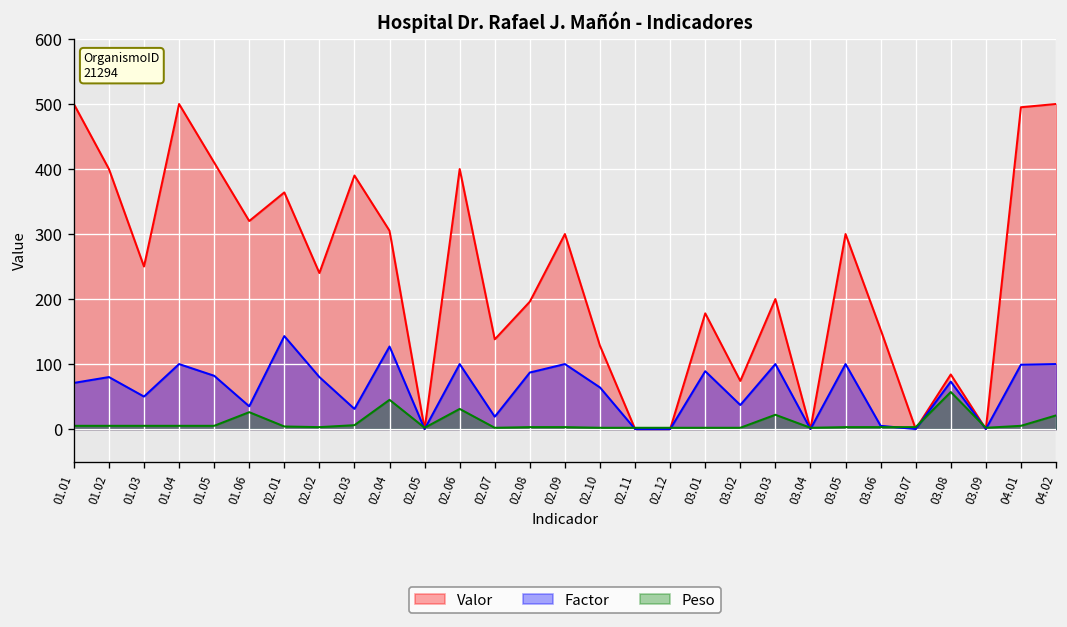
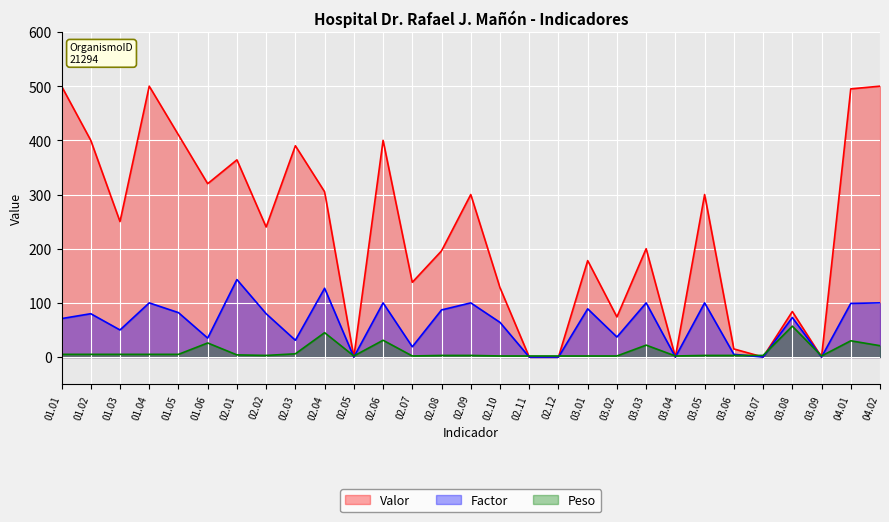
  {
    "Valor": {
      "01.02": 400,
      "01.03": 250,
      "01.04": 500,
      "01.05": 410,
      "01.06": 320,
      "02.01": 360,
      "02.02": 240,
      "02.03": 390,
      "02.04": 310,
      "02.06": 400,
      "02.07": 140,
      "02.08": 200,
      "02.09": 300,
      "02.10": 130,
      "03.01": 180,
      "03.02": 70,
      "03.03": 200,
      "03.05": 300,
-     "03.06": 150,
+     "03.06": 20,
      "03.08": 80,
      "04.01": 500,
      "04.02": 500
    },
    "Factor": {
      "01.01": 70,
      "01.02": 80,
      "01.03": 50,
      "01.04": 100,
      "01.05": 80,
      "01.06": 40,
      "02.01": 140,
      "02.02": 80,
      "02.03": 30,
      "02.04": 130,
      "02.06": 100,
      "02.07": 20,
      "02.08": 90,
      "02.09": 100,
      "02.10": 60,
      "03.01": 90,
      "03.02": 40,
      "03.03": 100,
      "03.05": 100,
      "03.08": 70,
      "04.01": 100,
      "04.02": 100
    },
    "Peso": {
      "01.01": 10,
      "01.02": 10,
      "01.03": 10,
      "01.04": 10,
      "01.05": 10,
      "01.06": 30,
      "02.01": 0,
      "02.02": 0,
      "02.03": 10,
      "02.04": 50,
      "02.06": 30,
      "02.07": 0,
      "02.08": 0,
      "02.09": 0,
      "02.10": 0,
      "03.01": 0,
      "03.02": 0,
      "03.03": 20,
      "03.05": 0,
      "03.08": 60,
-     "04.01": 10,
+     "04.01": 30,
      "04.02": 20
    }
  }
